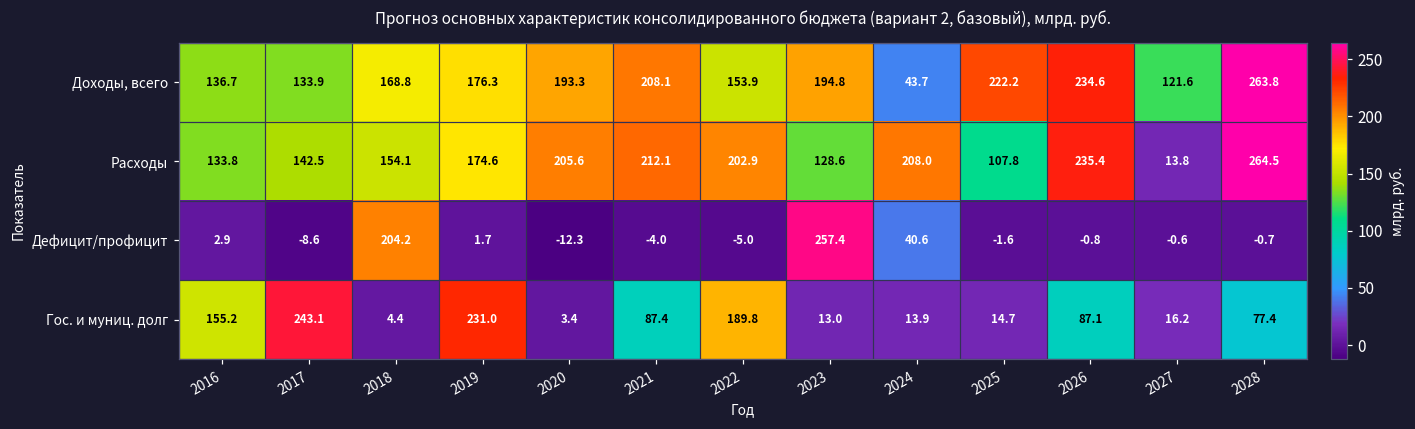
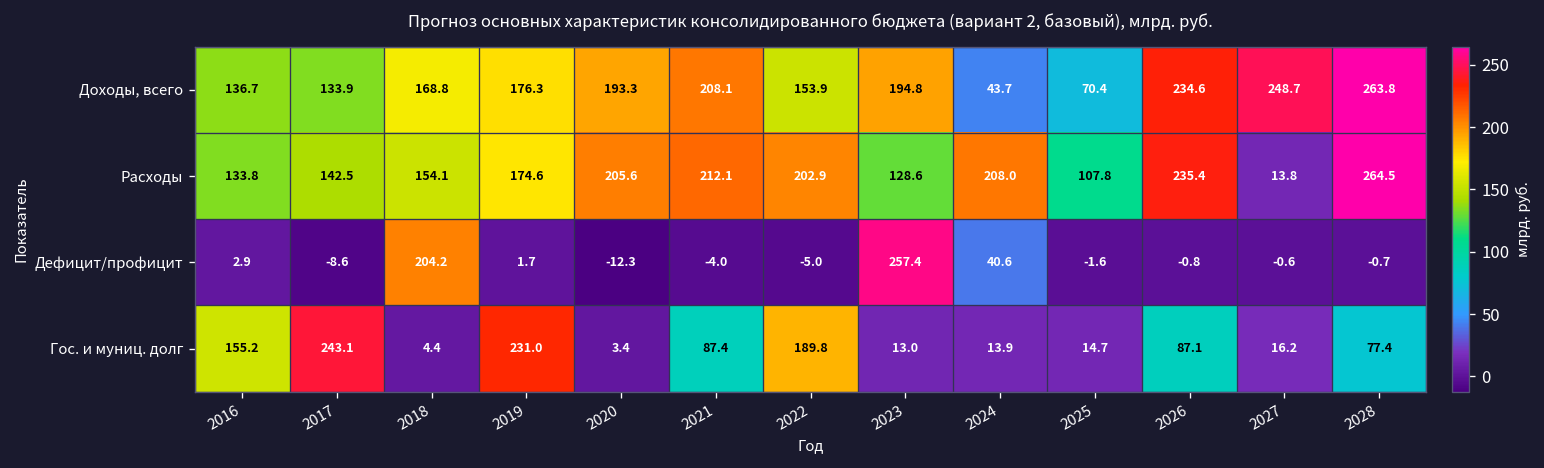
  {
    "Доходы, всего": {
      "2016": 136.7,
      "2017": 133.9,
      "2018": 168.8,
      "2019": 176.3,
      "2020": 193.3,
      "2021": 208.1,
      "2022": 153.9,
      "2023": 194.8,
      "2024": 43.7,
-     "2025": 222.2,
+     "2025": 70.4,
      "2026": 234.6,
-     "2027": 121.6,
+     "2027": 248.7,
      "2028": 263.8
    },
    "Расходы": {
      "2016": 133.8,
      "2017": 142.5,
      "2018": 154.1,
      "2019": 174.6,
      "2020": 205.6,
      "2021": 212.1,
      "2022": 202.9,
      "2023": 128.6,
      "2024": 208.0,
      "2025": 107.8,
      "2026": 235.4,
      "2027": 13.8,
      "2028": 264.5
    },
    "Дефицит/профицит": {
      "2016": 2.9,
      "2017": -8.6,
      "2018": 204.2,
      "2019": 1.7,
      "2020": -12.3,
      "2021": -4.0,
      "2022": -5.0,
      "2023": 257.4,
      "2024": 40.6,
      "2025": -1.6,
      "2026": -0.8,
      "2027": -0.6,
      "2028": -0.7
    },
    "Гос. и муниц. долг": {
      "2016": 155.2,
      "2017": 243.1,
      "2018": 4.4,
      "2019": 231.0,
      "2020": 3.4,
      "2021": 87.4,
      "2022": 189.8,
      "2023": 13.0,
      "2024": 13.9,
      "2025": 14.7,
      "2026": 87.1,
      "2027": 16.2,
      "2028": 77.4
    }
  }
